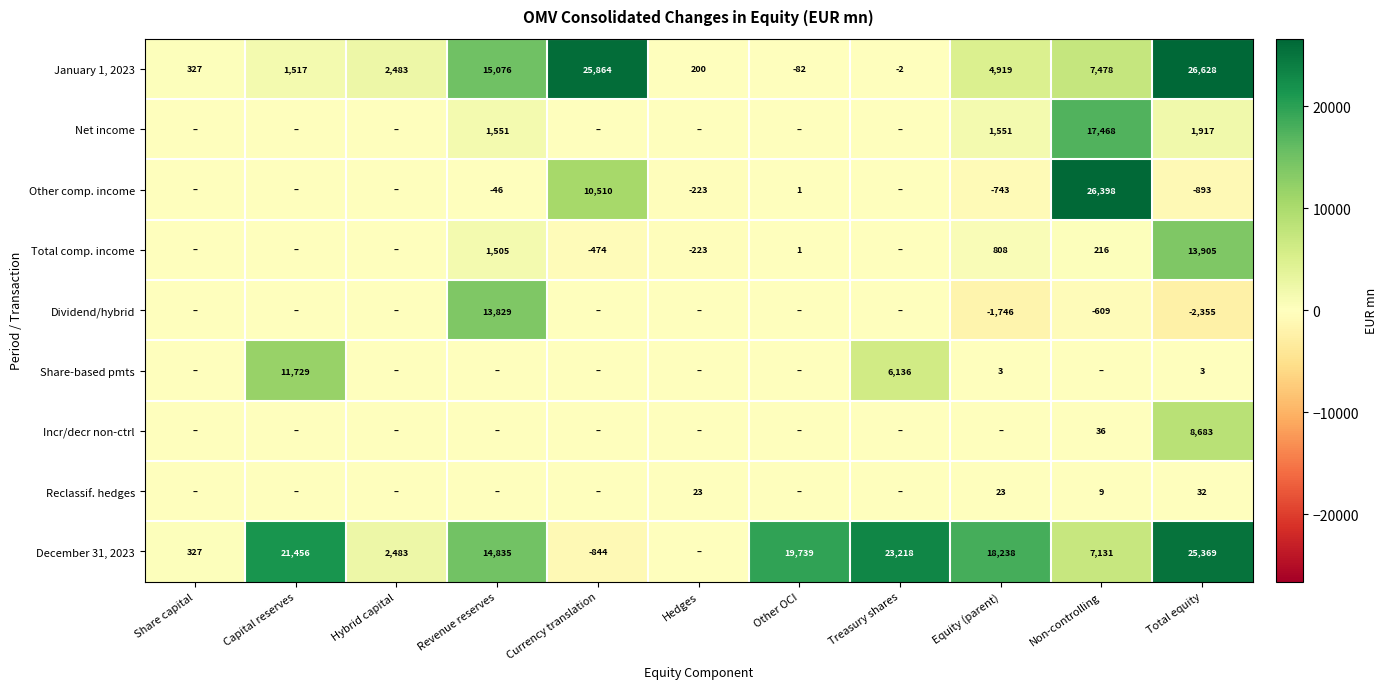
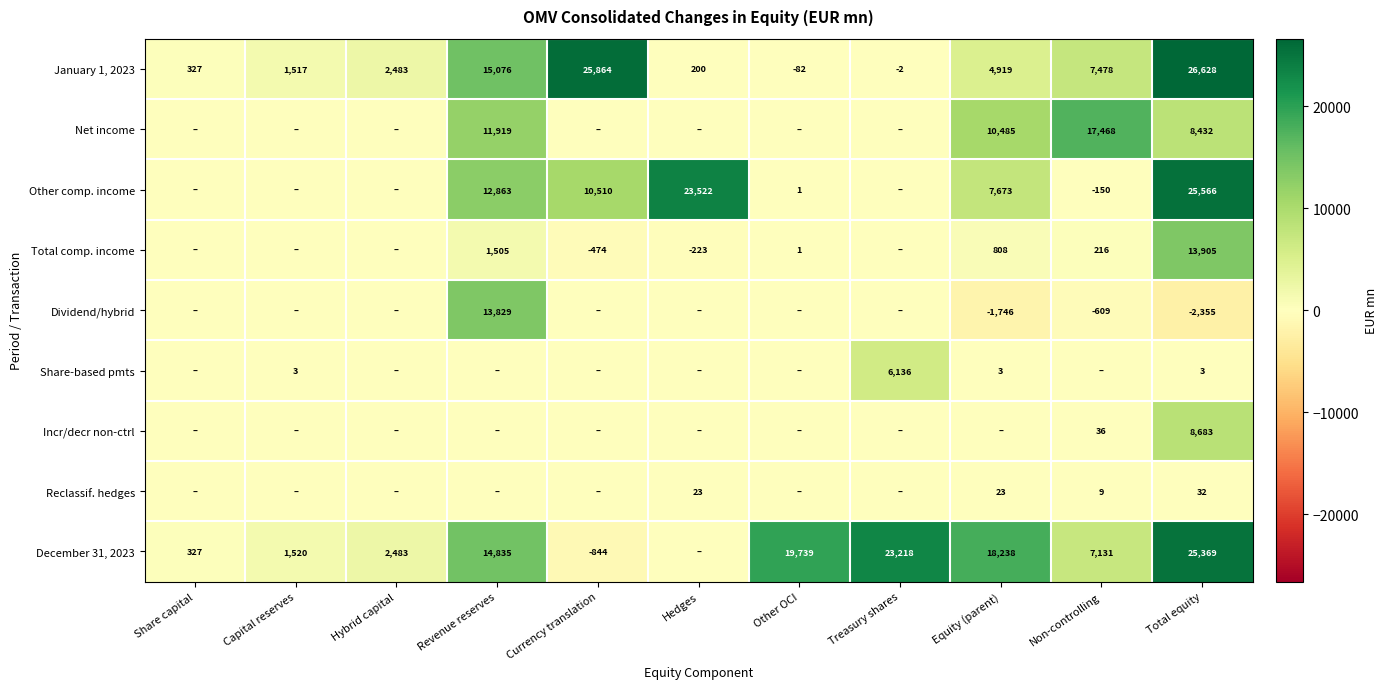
  {
    "January 1, 2023": {
      "Share capital": "327",
      "Capital reserves": "1,517",
      "Hybrid capital": "2,483",
      "Revenue reserves": "15,076",
      "Currency translation": "25,864",
      "Hedges": "200",
      "Other OCI": "-82",
      "Treasury shares": "-2",
      "Equity (parent)": "4,919",
      "Non-controlling": "7,478",
      "Total equity": "26,628"
    },
    "Net income": {
-     "Revenue reserves": "1,551",
-     "Equity (parent)": "1,551",
+     "Revenue reserves": "11,919",
+     "Equity (parent)": "10,485",
      "Non-controlling": "17,468",
-     "Total equity": "1,917"
+     "Total equity": "8,432"
    },
    "Other comp. income": {
-     "Revenue reserves": "-46",
+     "Revenue reserves": "12,863",
      "Currency translation": "10,510",
-     "Hedges": "-223",
+     "Hedges": "23,522",
      "Other OCI": "1",
-     "Equity (parent)": "-743",
-     "Non-controlling": "26,398",
-     "Total equity": "-893"
+     "Equity (parent)": "7,673",
+     "Non-controlling": "-150",
+     "Total equity": "25,566"
    },
    "Total comp. income": {
      "Revenue reserves": "1,505",
      "Currency translation": "-474",
      "Hedges": "-223",
      "Other OCI": "1",
      "Equity (parent)": "808",
      "Non-controlling": "216",
      "Total equity": "13,905"
    },
    "Dividend/hybrid": {
      "Revenue reserves": "13,829",
      "Equity (parent)": "-1,746",
      "Non-controlling": "-609",
      "Total equity": "-2,355"
    },
    "Share-based pmts": {
-     "Capital reserves": "11,729",
+     "Capital reserves": "3",
      "Treasury shares": "6,136",
      "Equity (parent)": "3",
      "Total equity": "3"
    },
    "Incr/decr non-ctrl": {
      "Non-controlling": "36",
      "Total equity": "8,683"
    },
    "Reclassif. hedges": {
      "Hedges": "23",
      "Equity (parent)": "23",
      "Non-controlling": "9",
      "Total equity": "32"
    },
    "December 31, 2023": {
      "Share capital": "327",
-     "Capital reserves": "21,456",
+     "Capital reserves": "1,520",
      "Hybrid capital": "2,483",
      "Revenue reserves": "14,835",
      "Currency translation": "-844",
      "Other OCI": "19,739",
      "Treasury shares": "23,218",
      "Equity (parent)": "18,238",
      "Non-controlling": "7,131",
      "Total equity": "25,369"
    }
  }
